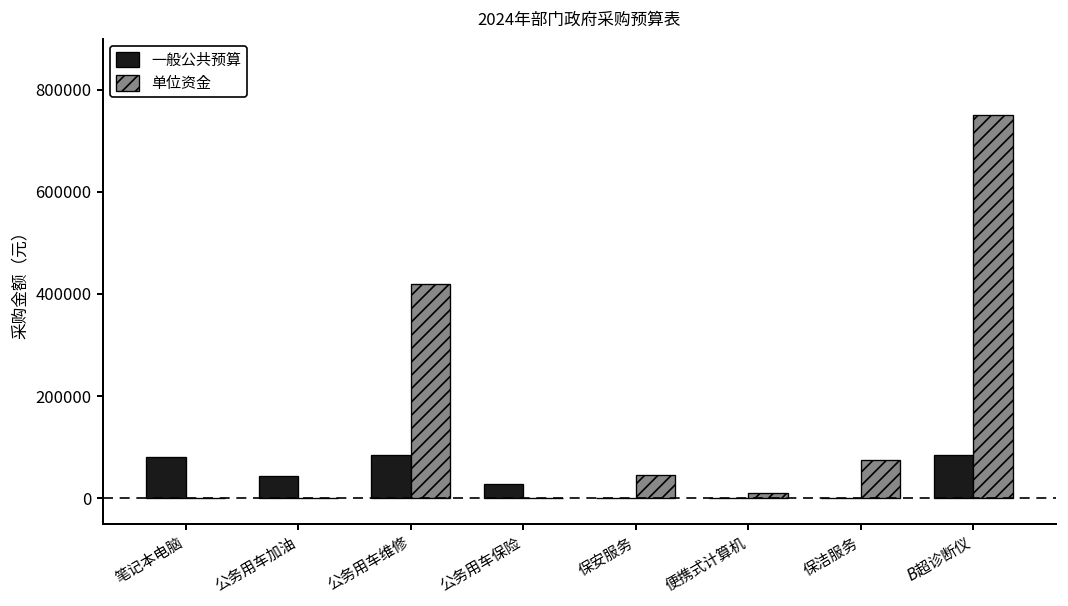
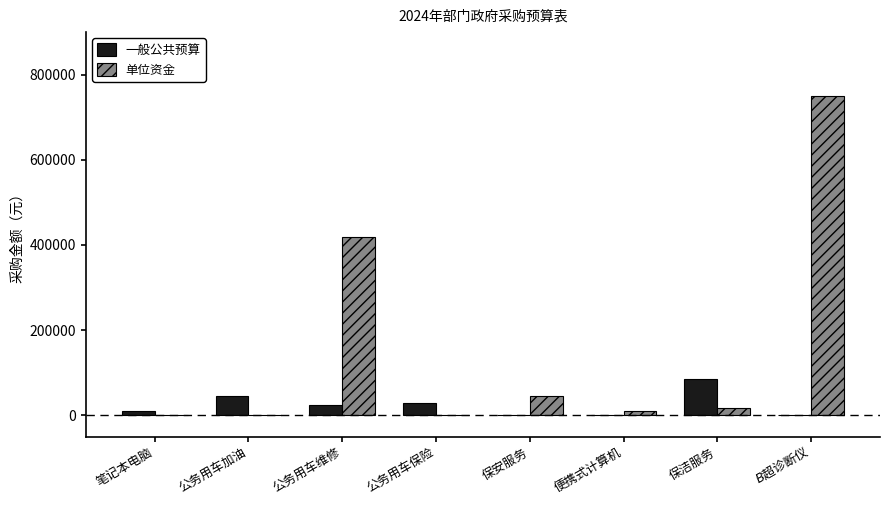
  {
    "一般公共预算": {
-     "笔记本电脑": 80000,
+     "笔记本电脑": 10000,
      "公务用车加油": 40000,
-     "公务用车维修": 80000,
+     "公务用车维修": 30000,
      "公务用车保险": 30000,
      "保安服务": 0,
      "便携式计算机": 0,
-     "保洁服务": 0,
-     "B超诊断仪": 80000
+     "保洁服务": 80000,
+     "B超诊断仪": 0
    },
    "单位资金": {
      "笔记本电脑": 0,
      "公务用车加油": 0,
      "公务用车维修": 420000,
      "公务用车保险": 0,
      "保安服务": 50000,
      "便携式计算机": 10000,
-     "保洁服务": 80000,
+     "保洁服务": 20000,
      "B超诊断仪": 750000
    }
  }
